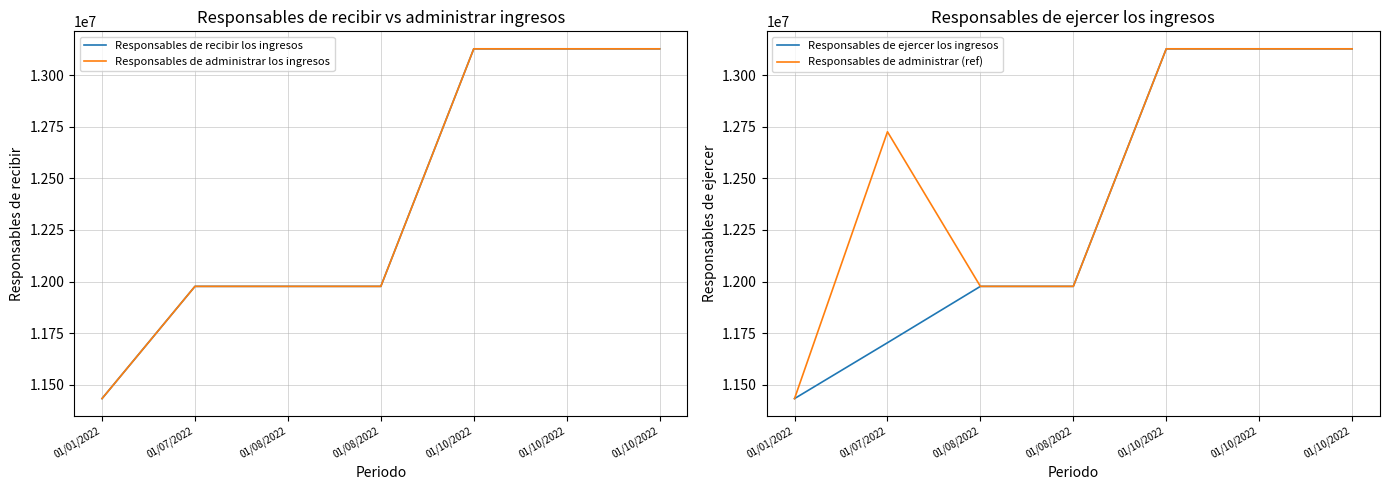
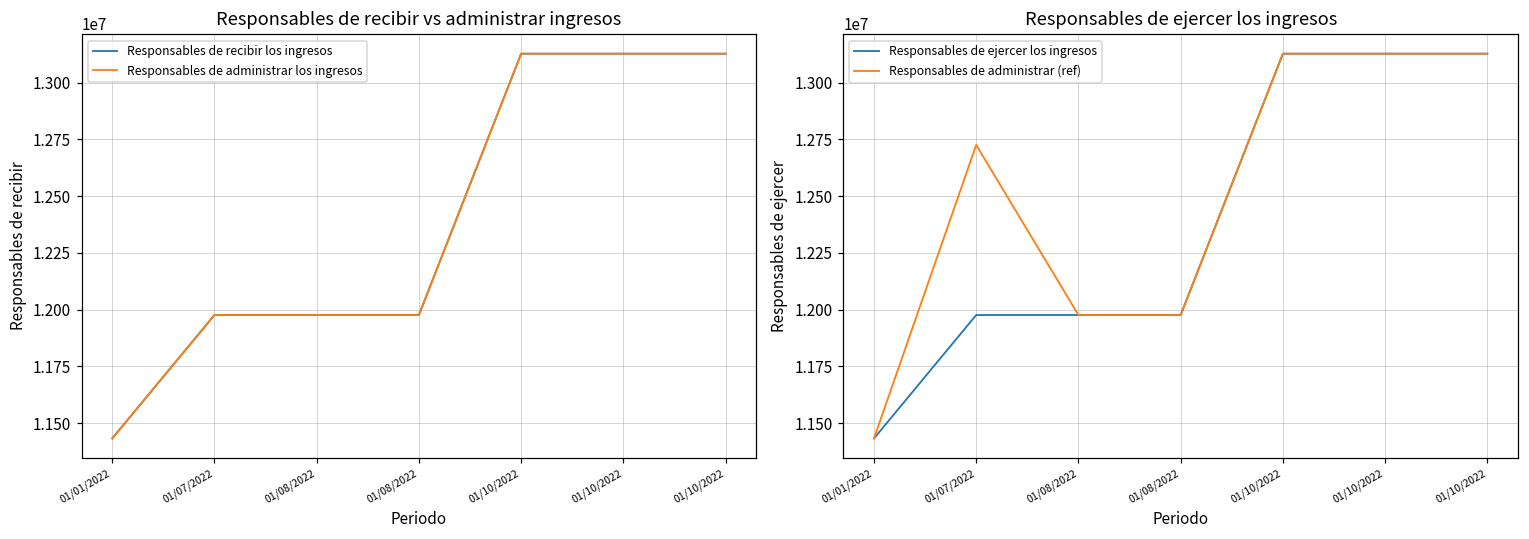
  {
    "Responsables de recibir vs administrar ingresos": {
      "01/01/2022": 11430000,
      "01/07/2022": 11980000
    },
    "Responsables de ejercer los ingresos": {
      "Responsables de ejercer los ingresos": {
-       "01/07/2022": 11700000
+       "01/07/2022": 11980000
      },
      "Responsables de administrar (ref)": {
        "01/07/2022": 12730000
      }
    }
  }
